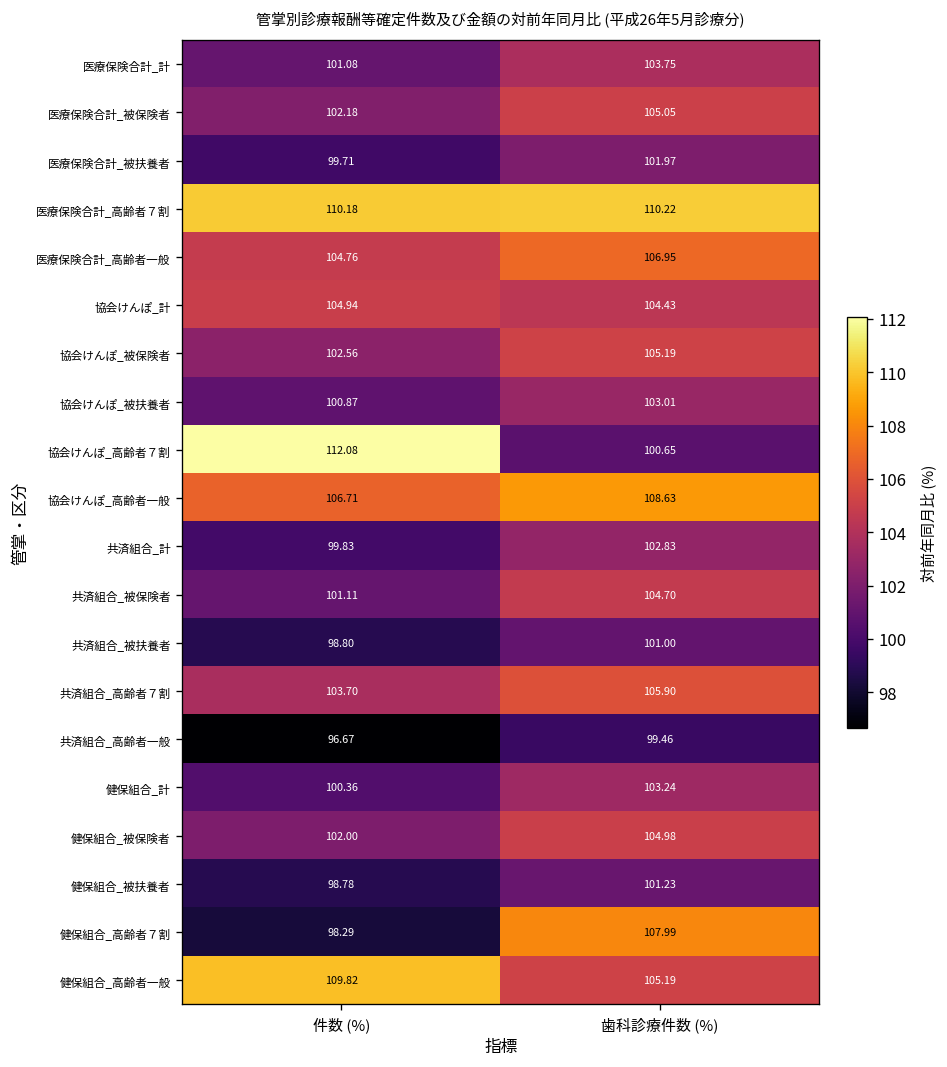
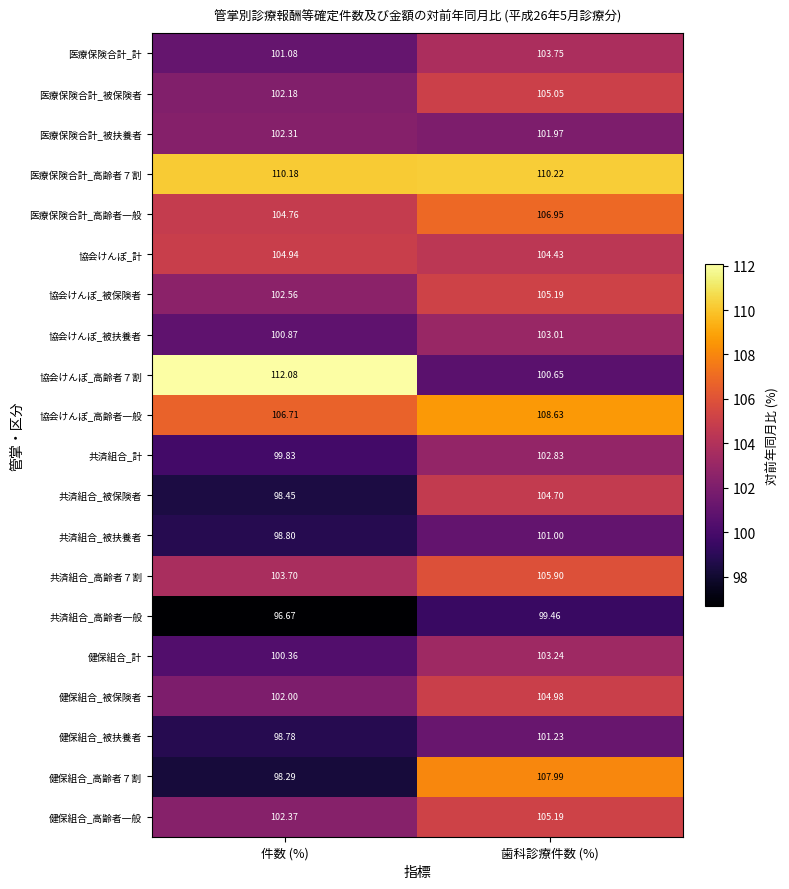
  {
    "医療保険合計_計": {
      "件数 (%)": 101.08,
      "歯科診療件数 (%)": 103.75
    },
    "医療保険合計_被保険者": {
      "件数 (%)": 102.18,
      "歯科診療件数 (%)": 105.05
    },
    "医療保険合計_被扶養者": {
-     "件数 (%)": 99.71,
+     "件数 (%)": 102.31,
      "歯科診療件数 (%)": 101.97
    },
    "医療保険合計_高齢者７割": {
      "件数 (%)": 110.18,
      "歯科診療件数 (%)": 110.22
    },
    "医療保険合計_高齢者一般": {
      "件数 (%)": 104.76,
      "歯科診療件数 (%)": 106.95
    },
    "協会けんぽ_計": {
      "件数 (%)": 104.94,
      "歯科診療件数 (%)": 104.43
    },
    "協会けんぽ_被保険者": {
      "件数 (%)": 102.56,
      "歯科診療件数 (%)": 105.19
    },
    "協会けんぽ_被扶養者": {
      "件数 (%)": 100.87,
      "歯科診療件数 (%)": 103.01
    },
    "協会けんぽ_高齢者７割": {
      "件数 (%)": 112.08,
      "歯科診療件数 (%)": 100.65
    },
    "協会けんぽ_高齢者一般": {
      "件数 (%)": 106.71,
      "歯科診療件数 (%)": 108.63
    },
    "共済組合_計": {
      "件数 (%)": 99.83,
      "歯科診療件数 (%)": 102.83
    },
    "共済組合_被保険者": {
-     "件数 (%)": 101.11,
+     "件数 (%)": 98.45,
      "歯科診療件数 (%)": 104.70
    },
    "共済組合_被扶養者": {
      "件数 (%)": 98.80,
      "歯科診療件数 (%)": 101.00
    },
    "共済組合_高齢者７割": {
      "件数 (%)": 103.70,
      "歯科診療件数 (%)": 105.90
    },
    "共済組合_高齢者一般": {
      "件数 (%)": 96.67,
      "歯科診療件数 (%)": 99.46
    },
    "健保組合_計": {
      "件数 (%)": 100.36,
      "歯科診療件数 (%)": 103.24
    },
    "健保組合_被保険者": {
      "件数 (%)": 102.00,
      "歯科診療件数 (%)": 104.98
    },
    "健保組合_被扶養者": {
      "件数 (%)": 98.78,
      "歯科診療件数 (%)": 101.23
    },
    "健保組合_高齢者７割": {
      "件数 (%)": 98.29,
      "歯科診療件数 (%)": 107.99
    },
    "健保組合_高齢者一般": {
-     "件数 (%)": 109.82,
+     "件数 (%)": 102.37,
      "歯科診療件数 (%)": 105.19
    }
  }
